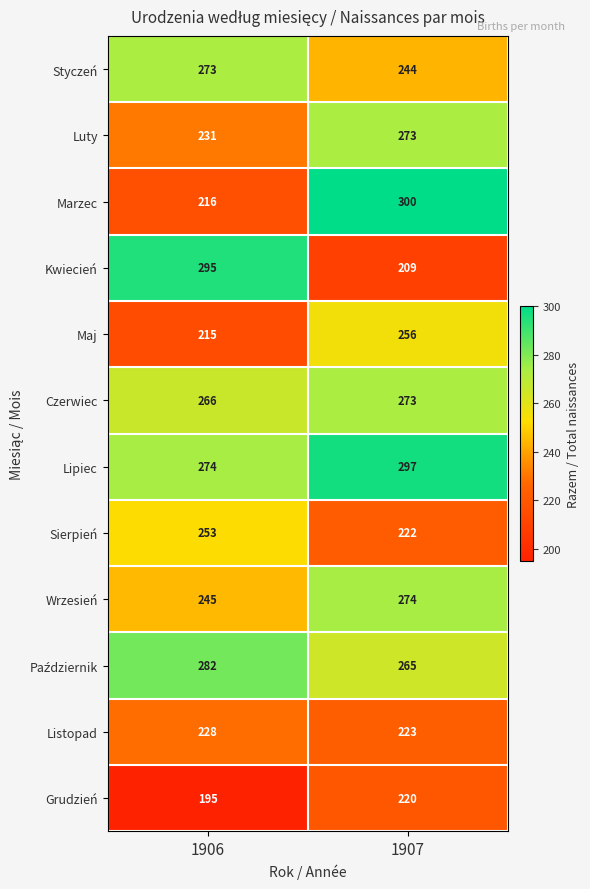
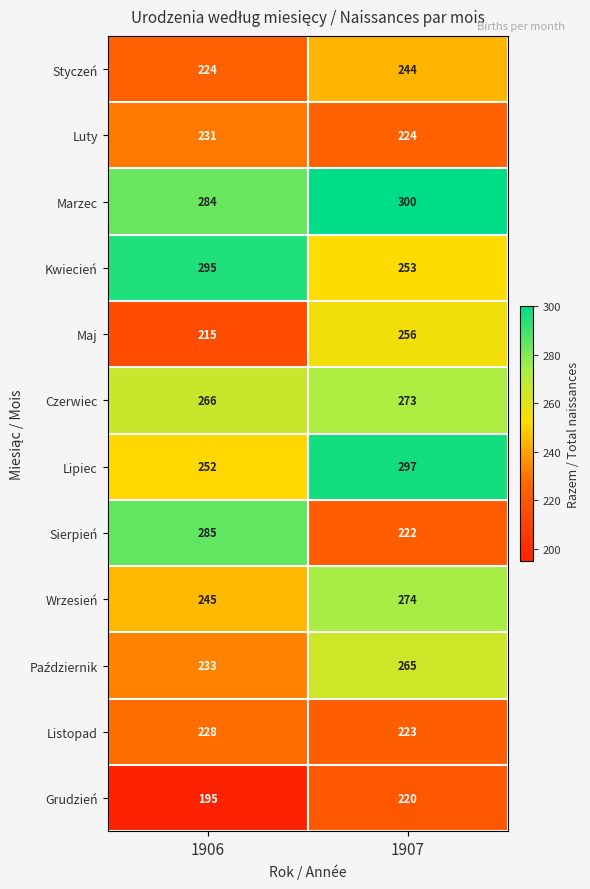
  {
    "Styczeń": {
-     "1906": 273,
+     "1906": 224,
      "1907": 244
    },
    "Luty": {
      "1906": 231,
-     "1907": 273
+     "1907": 224
    },
    "Marzec": {
-     "1906": 216,
+     "1906": 284,
      "1907": 300
    },
    "Kwiecień": {
      "1906": 295,
-     "1907": 209
+     "1907": 253
    },
    "Maj": {
      "1906": 215,
      "1907": 256
    },
    "Czerwiec": {
      "1906": 266,
      "1907": 273
    },
    "Lipiec": {
-     "1906": 274,
+     "1906": 252,
      "1907": 297
    },
    "Sierpień": {
-     "1906": 253,
+     "1906": 285,
      "1907": 222
    },
    "Wrzesień": {
      "1906": 245,
      "1907": 274
    },
    "Październik": {
-     "1906": 282,
+     "1906": 233,
      "1907": 265
    },
    "Listopad": {
      "1906": 228,
      "1907": 223
    },
    "Grudzień": {
      "1906": 195,
      "1907": 220
    }
  }
